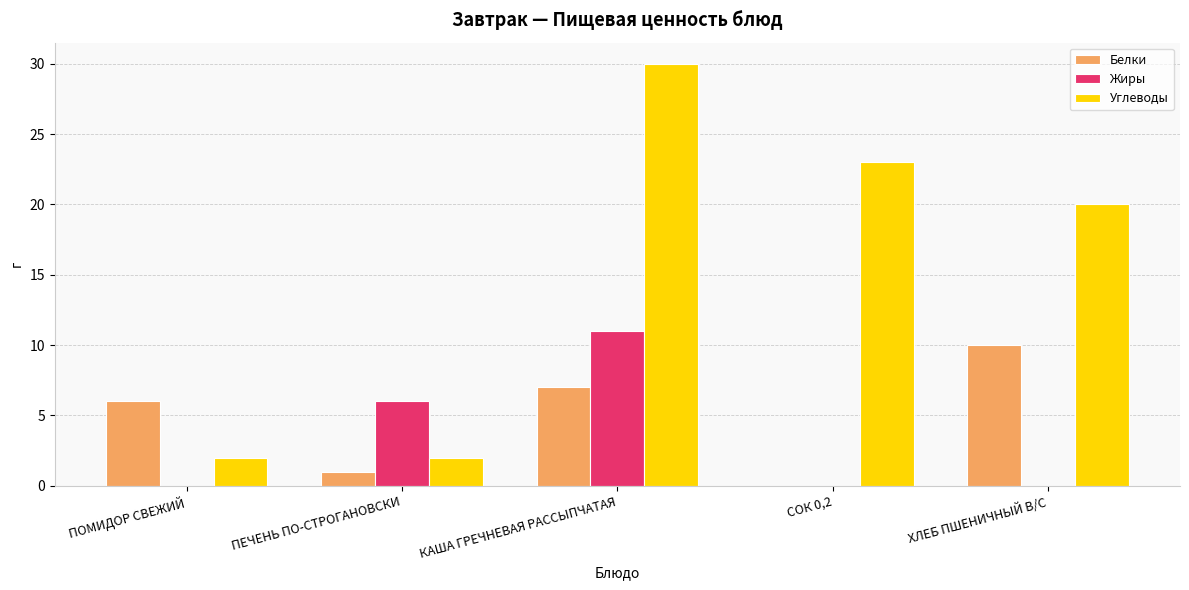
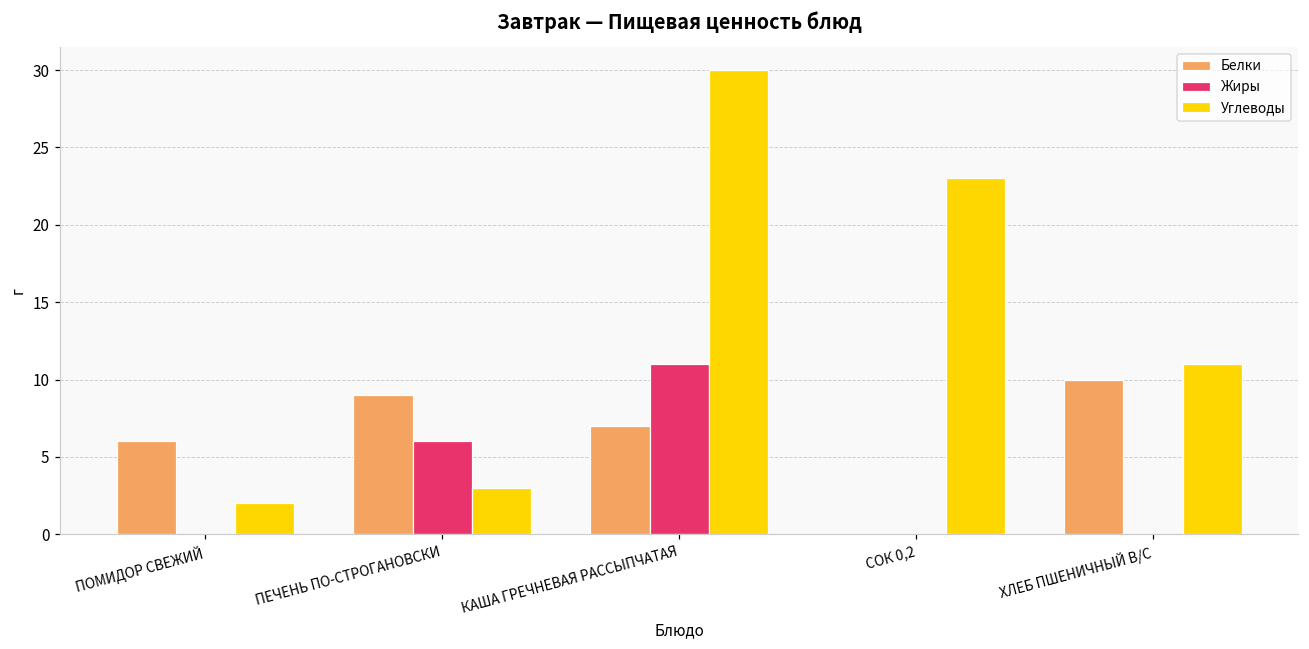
  {
    "Белки": {
      "ПОМИДОР СВЕЖИЙ": 6,
-     "ПЕЧЕНЬ ПО-СТРОГАНОВСКИ": 1,
+     "ПЕЧЕНЬ ПО-СТРОГАНОВСКИ": 9,
      "КАША ГРЕЧНЕВАЯ РАССЫПЧАТАЯ": 7,
      "СОК 0,2": 0,
      "ХЛЕБ ПШЕНИЧНЫЙ В/С": 10
    },
    "Жиры": {
      "ПОМИДОР СВЕЖИЙ": 0,
      "ПЕЧЕНЬ ПО-СТРОГАНОВСКИ": 6,
      "КАША ГРЕЧНЕВАЯ РАССЫПЧАТАЯ": 11,
      "СОК 0,2": 0,
      "ХЛЕБ ПШЕНИЧНЫЙ В/С": 0
    },
    "Углеводы": {
      "ПОМИДОР СВЕЖИЙ": 2,
-     "ПЕЧЕНЬ ПО-СТРОГАНОВСКИ": 2,
+     "ПЕЧЕНЬ ПО-СТРОГАНОВСКИ": 3,
      "КАША ГРЕЧНЕВАЯ РАССЫПЧАТАЯ": 30,
      "СОК 0,2": 23,
-     "ХЛЕБ ПШЕНИЧНЫЙ В/С": 20
+     "ХЛЕБ ПШЕНИЧНЫЙ В/С": 11
    }
  }
